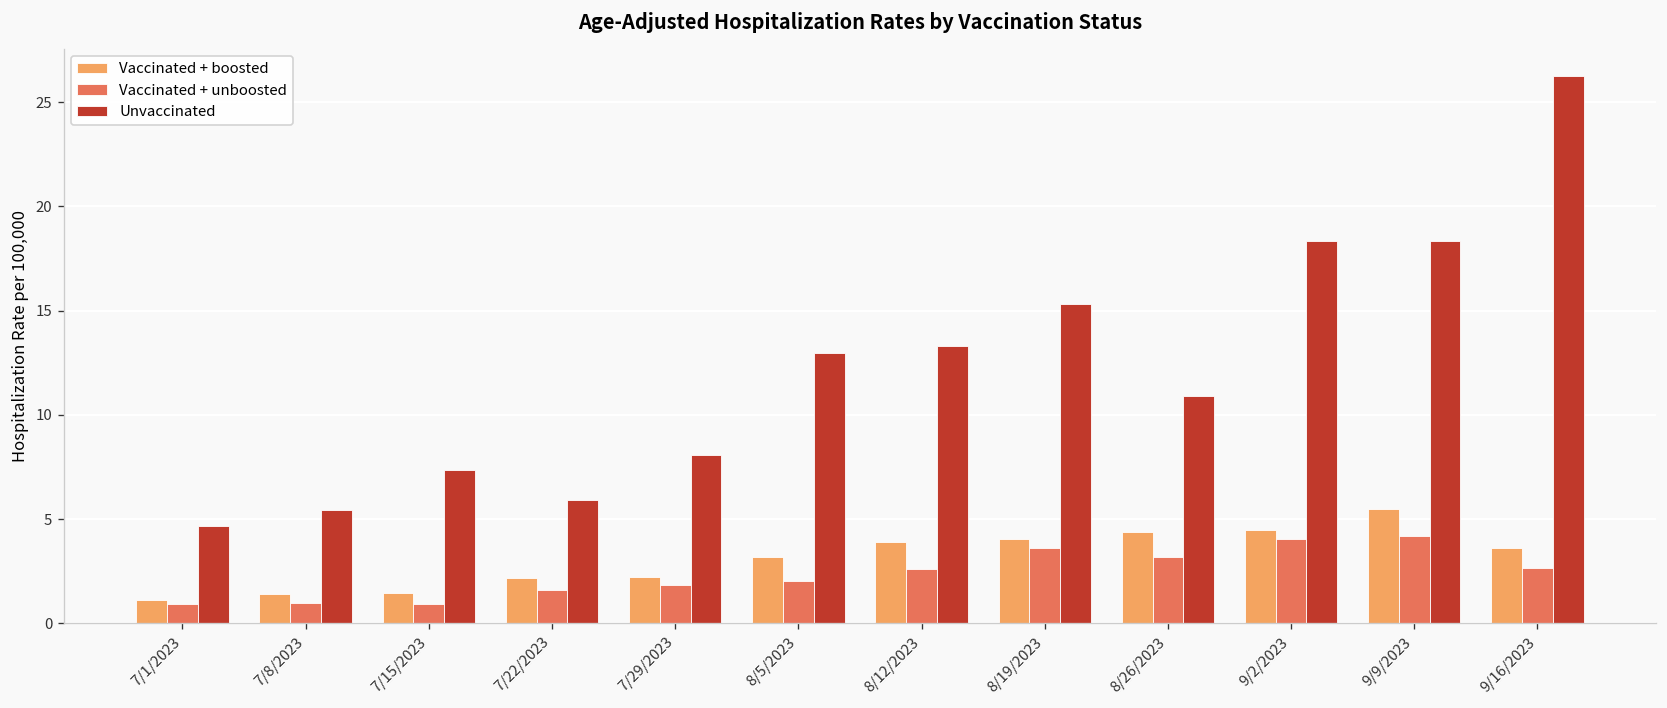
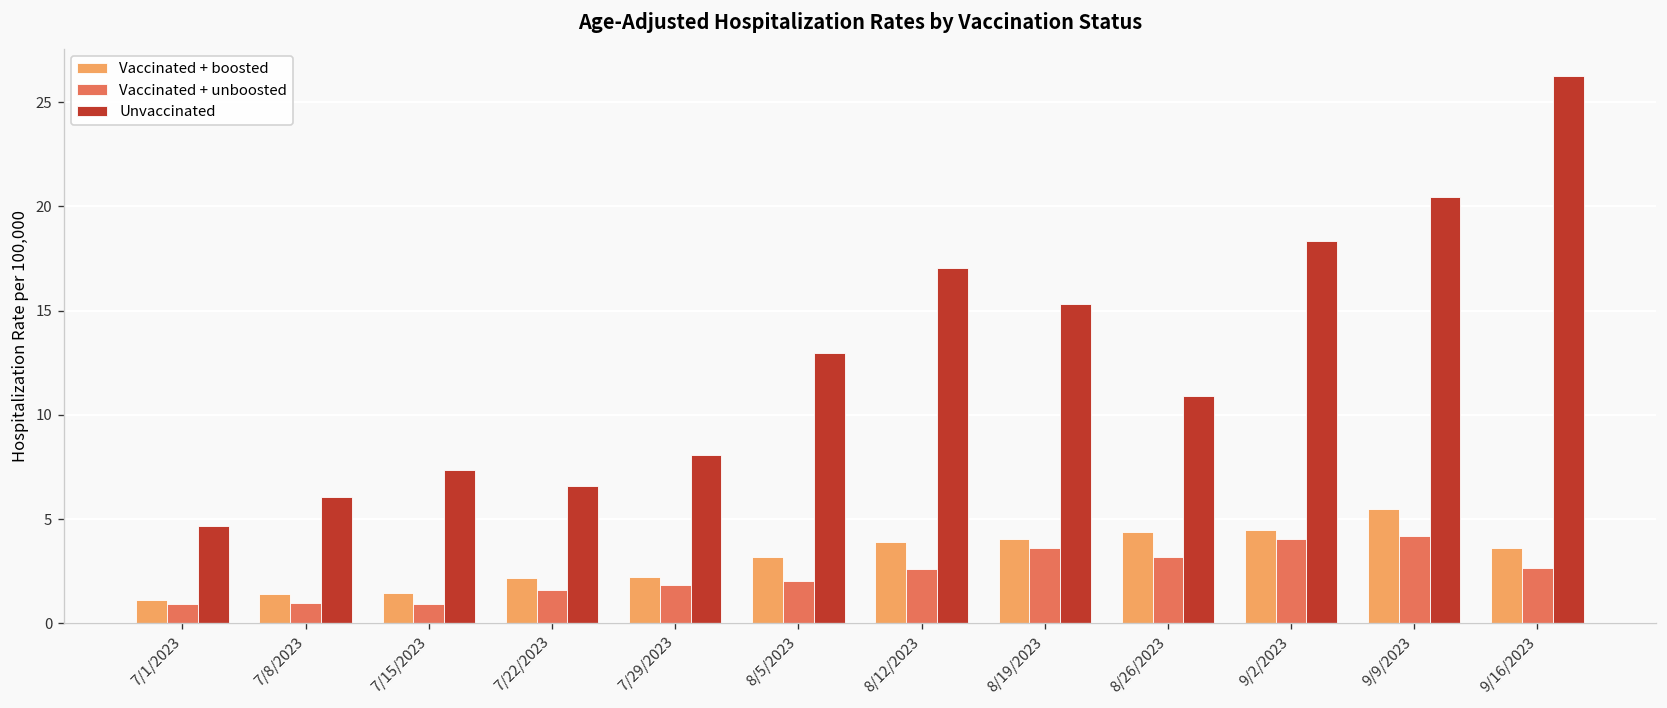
  {
    "Unvaccinated": {
      "7/1/2023": 4.7,
-     "7/8/2023": 5.5,
+     "7/8/2023": 6.1,
      "7/15/2023": 7.4,
-     "7/22/2023": 5.9,
+     "7/22/2023": 6.6,
      "7/29/2023": 8.1,
      "8/5/2023": 13.0,
-     "8/12/2023": 13.3,
+     "8/12/2023": 17.1,
      "8/19/2023": 15.3,
      "8/26/2023": 10.9,
      "9/2/2023": 18.4,
-     "9/9/2023": 18.3,
+     "9/9/2023": 20.5,
      "9/16/2023": 26.2
    }
  }
